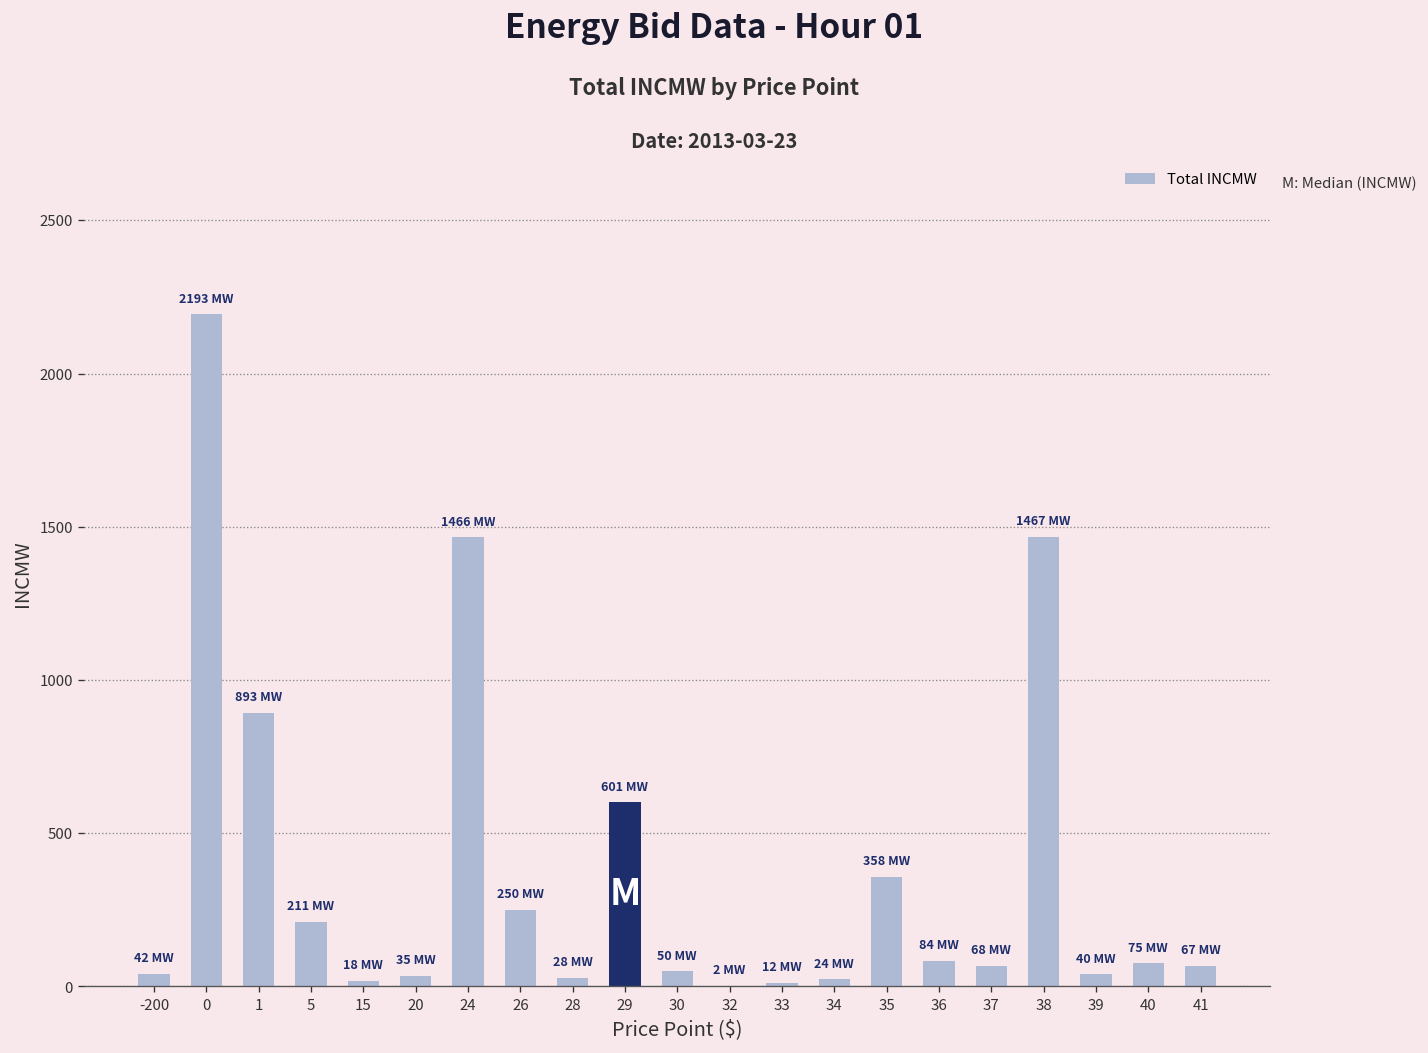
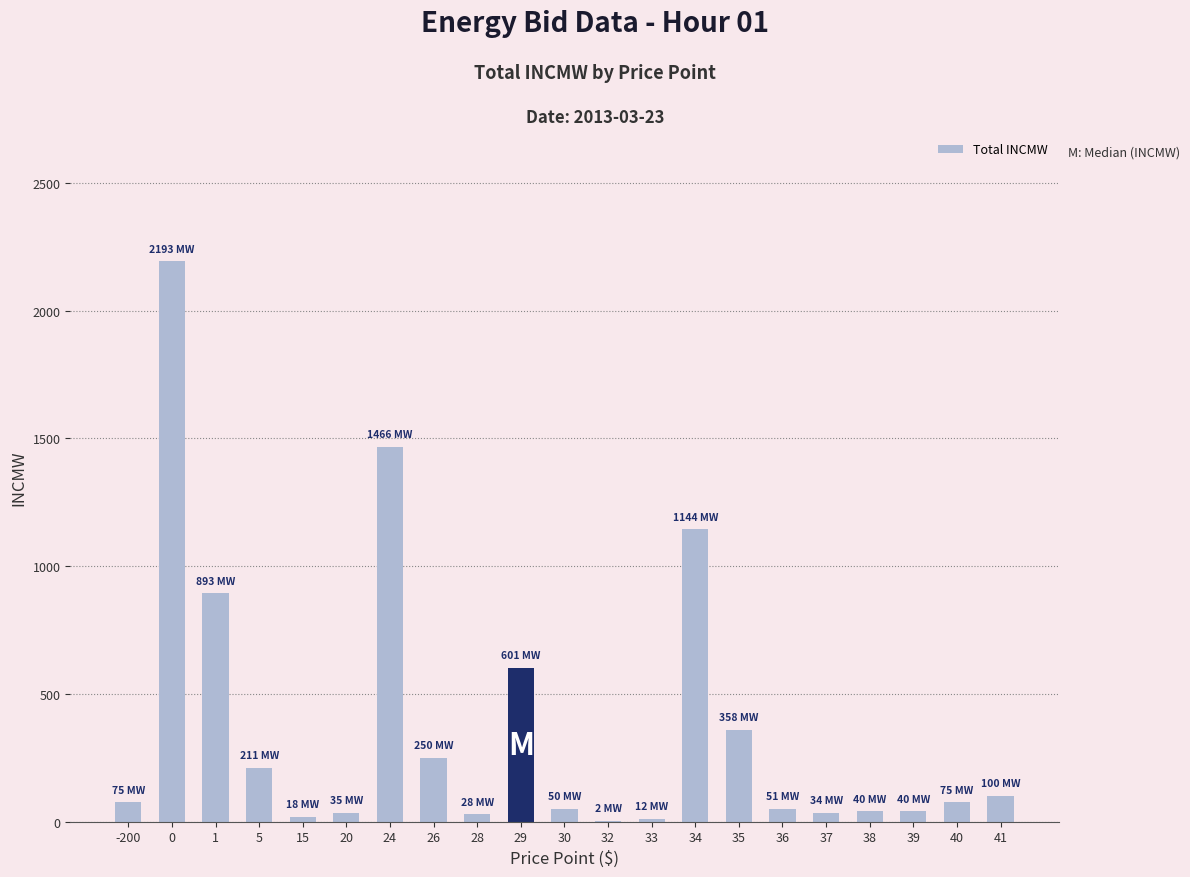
  {
-   "-200": 42,
+   "-200": 75,
    "0": 2193,
    "1": 893,
    "5": 211,
    "15": 18,
    "20": 35,
    "24": 1466,
    "26": 250,
    "28": 28,
    "29": 601,
    "30": 50,
    "32": 2,
    "33": 12,
-   "34": 24,
+   "34": 1144,
    "35": 358,
-   "36": 84,
-   "37": 68,
-   "38": 1467,
+   "36": 51,
+   "37": 34,
+   "38": 40,
    "39": 40,
    "40": 75,
-   "41": 67
+   "41": 100
  }
